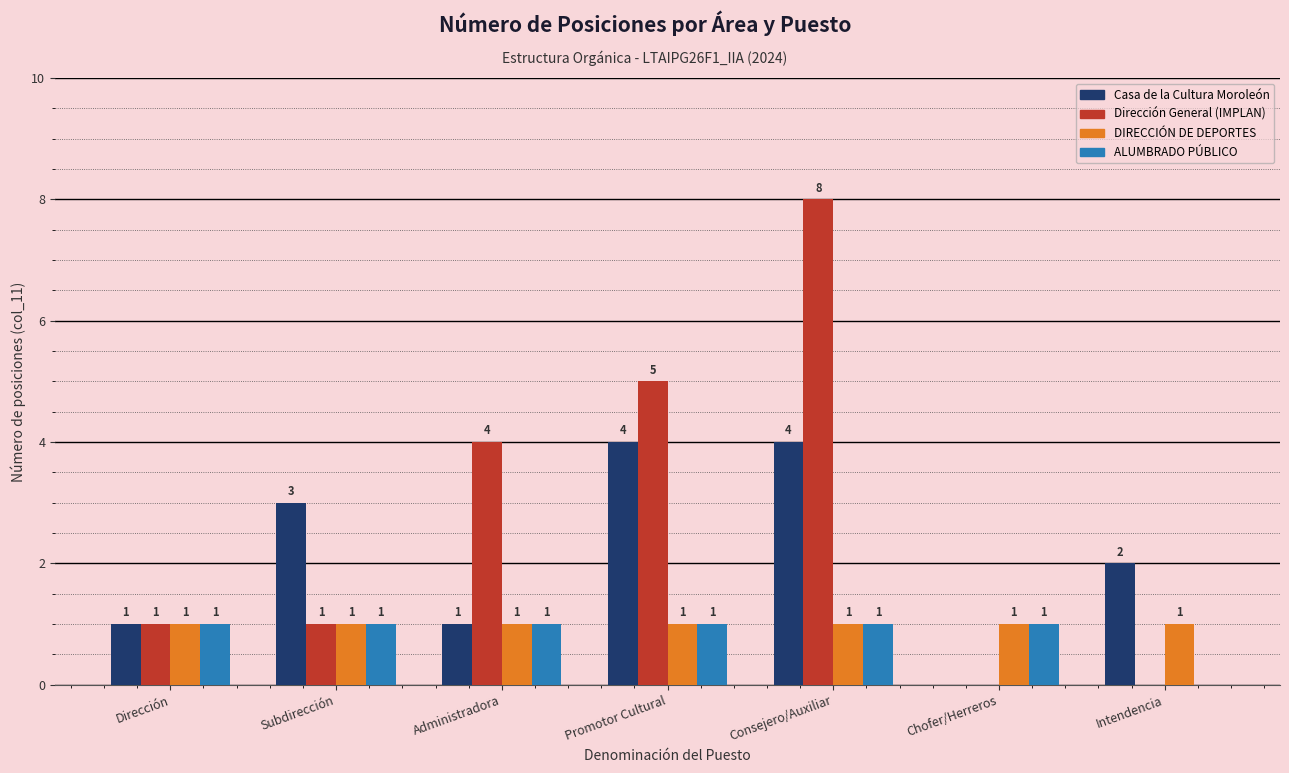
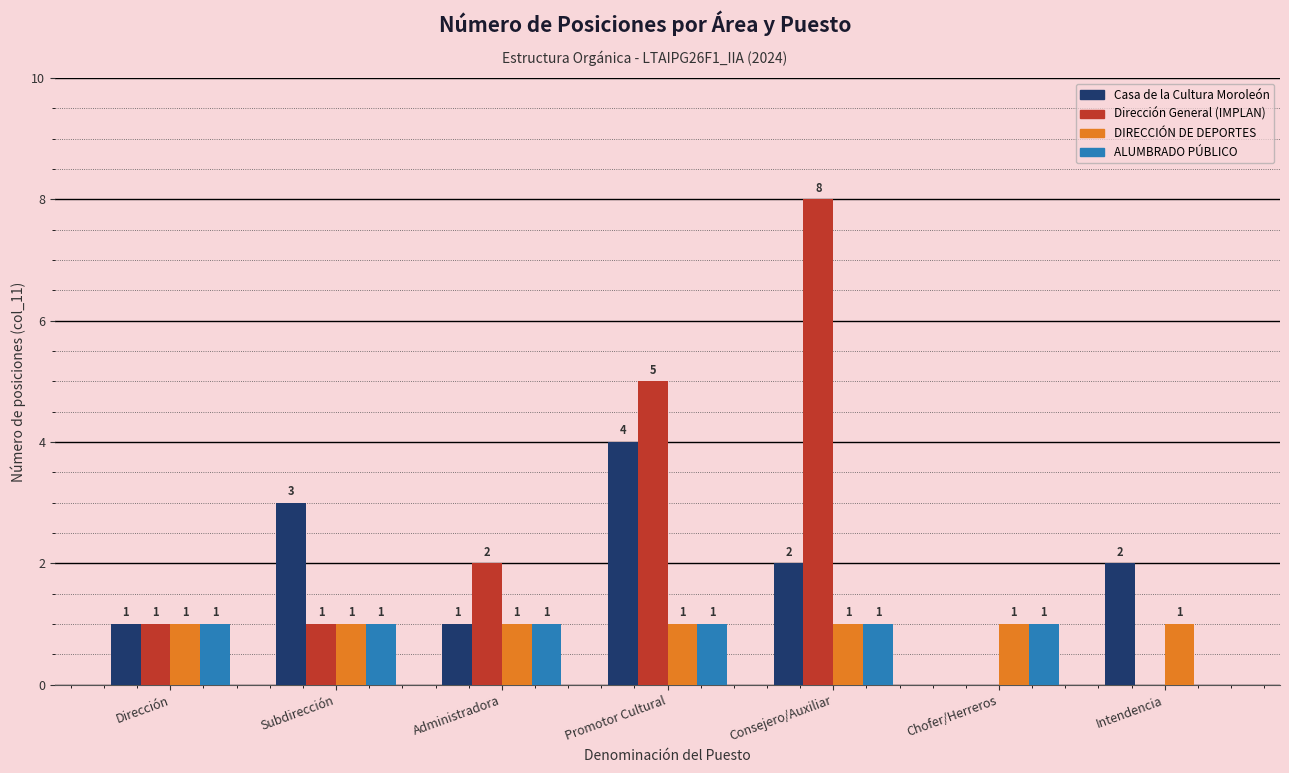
  {
    "Casa de la Cultura Moroleón": {
      "Dirección": 1,
      "Subdirección": 3,
      "Administradora": 1,
      "Promotor Cultural": 4,
-     "Consejero/Auxiliar": 4,
+     "Consejero/Auxiliar": 2,
      "Intendencia": 2
    },
    "Dirección General (IMPLAN)": {
      "Dirección": 1,
      "Subdirección": 1,
-     "Administradora": 4,
+     "Administradora": 2,
      "Promotor Cultural": 5,
      "Consejero/Auxiliar": 8
    },
    "DIRECCIÓN DE DEPORTES": {
      "Dirección": 1,
      "Subdirección": 1,
      "Administradora": 1,
      "Promotor Cultural": 1,
      "Consejero/Auxiliar": 1,
      "Chofer/Herreros": 1,
      "Intendencia": 1
    },
    "ALUMBRADO PÚBLICO": {
      "Dirección": 1,
      "Subdirección": 1,
      "Administradora": 1,
      "Promotor Cultural": 1,
      "Consejero/Auxiliar": 1,
      "Chofer/Herreros": 1
    }
  }
